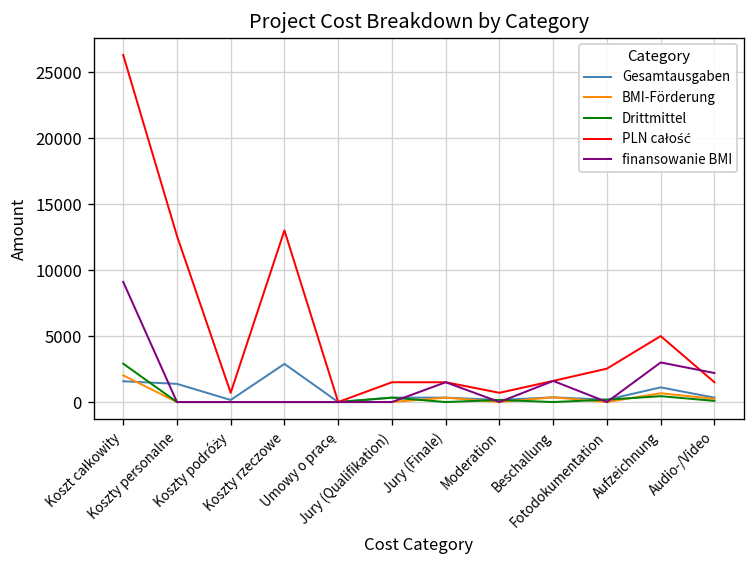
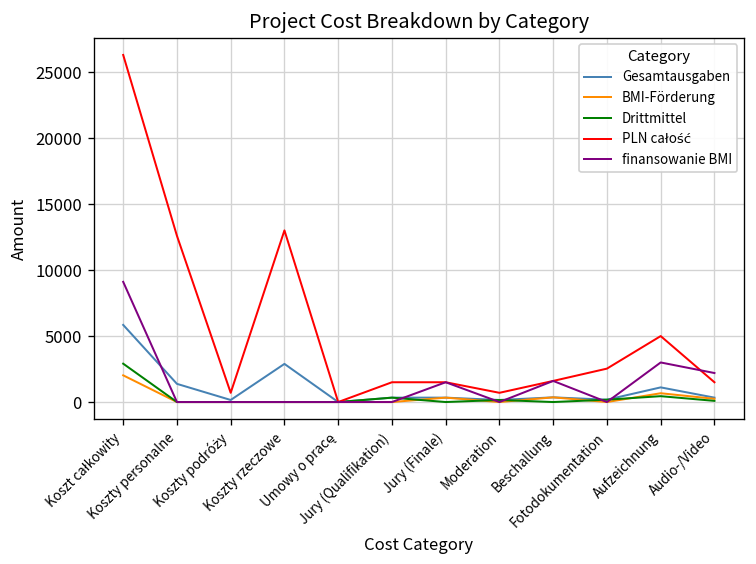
  {
    "Gesamtausgaben": {
-     "Koszt całkowity": 1600,
+     "Koszt całkowity": 5800,
      "Koszty personalne": 1400,
      "Koszty rzeczowe": 2900,
      "Aufzeichnung": 1100
    },
    "BMI-Förderung": {
      "Koszt całkowity": 2000
    },
    "Drittmittel": {
      "Koszt całkowity": 2900,
      "Jury (Finale)": 0,
      "Beschallung": 0
    },
    "PLN całość": {
      "Koszt całkowity": 26300,
      "Koszty personalne": 12600,
      "Koszty podróży": 700,
      "Koszty rzeczowe": 13000,
      "Jury (Qualifikation)": 1500,
      "Moderation": 700,
      "Fotodokumentation": 2500,
      "Aufzeichnung": 5000,
      "Audio-/Video": 1500
    },
    "finansowanie BMI": {
      "Koszt całkowity": 9100,
      "Aufzeichnung": 3000,
      "Audio-/Video": 2200
    }
  }
